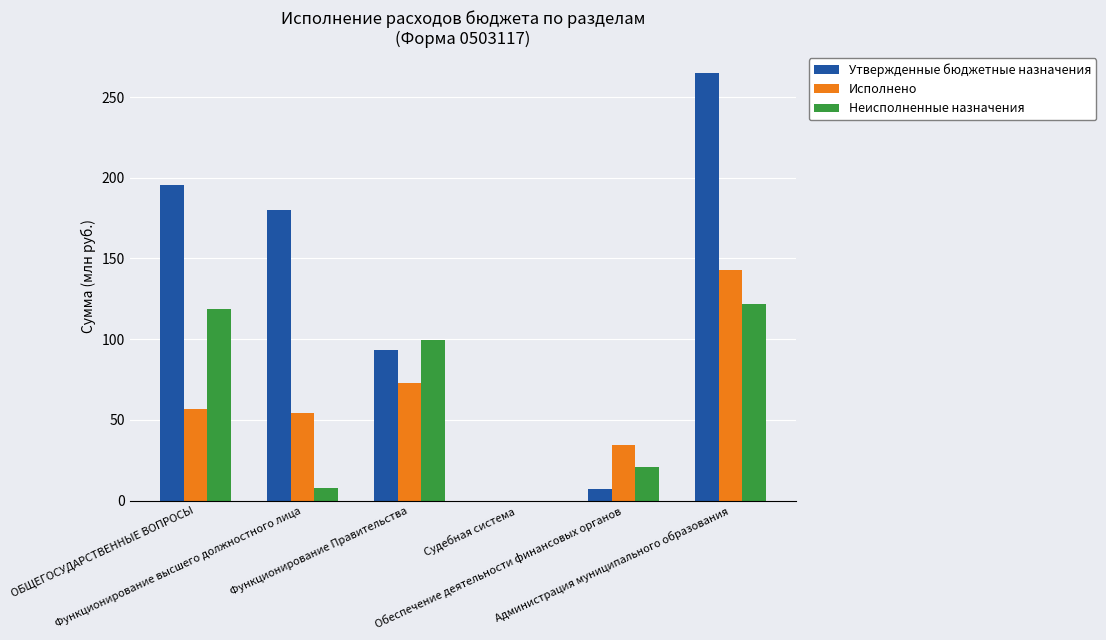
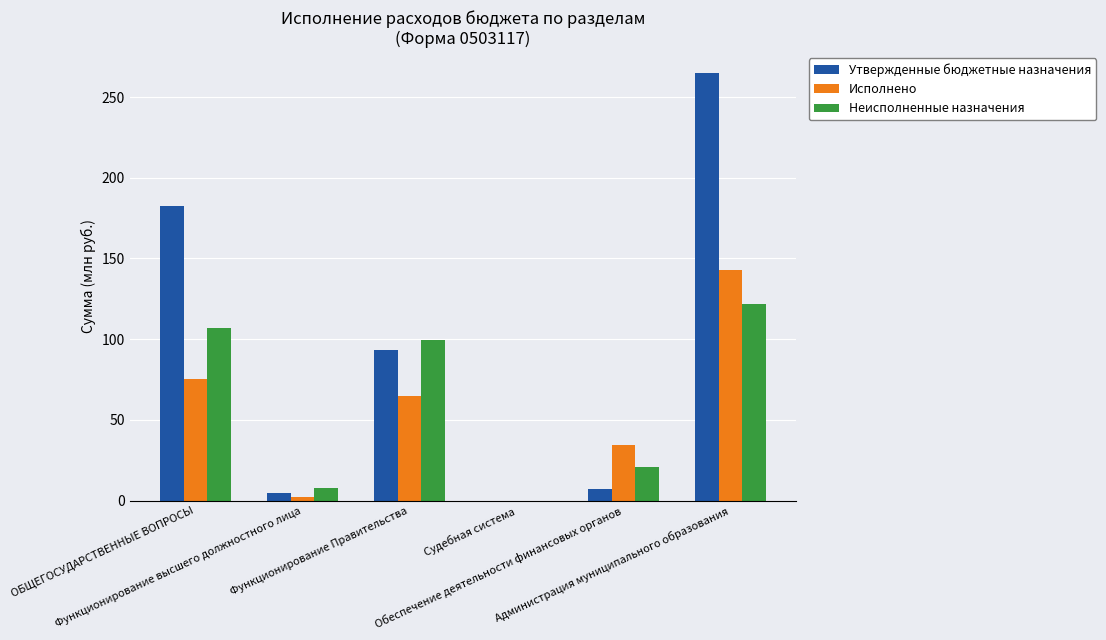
  {
    "Утвержденные бюджетные назначения": {
-     "ОБЩЕГОСУДАРСТВЕННЫЕ ВОПРОСЫ": 196,
-     "Функционирование высшего должностного лица": 180,
+     "ОБЩЕГОСУДАРСТВЕННЫЕ ВОПРОСЫ": 182,
+     "Функционирование высшего должностного лица": 5,
      "Функционирование Правительства": 93,
      "Обеспечение деятельности финансовых органов": 7,
      "Администрация муниципального образования": 265
    },
    "Исполнено": {
-     "ОБЩЕГОСУДАРСТВЕННЫЕ ВОПРОСЫ": 57,
-     "Функционирование высшего должностного лица": 54,
-     "Функционирование Правительства": 73,
+     "ОБЩЕГОСУДАРСТВЕННЫЕ ВОПРОСЫ": 75,
+     "Функционирование высшего должностного лица": 2,
+     "Функционирование Правительства": 65,
      "Обеспечение деятельности финансовых органов": 35,
      "Администрация муниципального образования": 143
    },
    "Неисполненные назначения": {
-     "ОБЩЕГОСУДАРСТВЕННЫЕ ВОПРОСЫ": 118,
+     "ОБЩЕГОСУДАРСТВЕННЫЕ ВОПРОСЫ": 107,
      "Функционирование высшего должностного лица": 8,
      "Функционирование Правительства": 99,
      "Обеспечение деятельности финансовых органов": 21,
      "Администрация муниципального образования": 122
    }
  }
